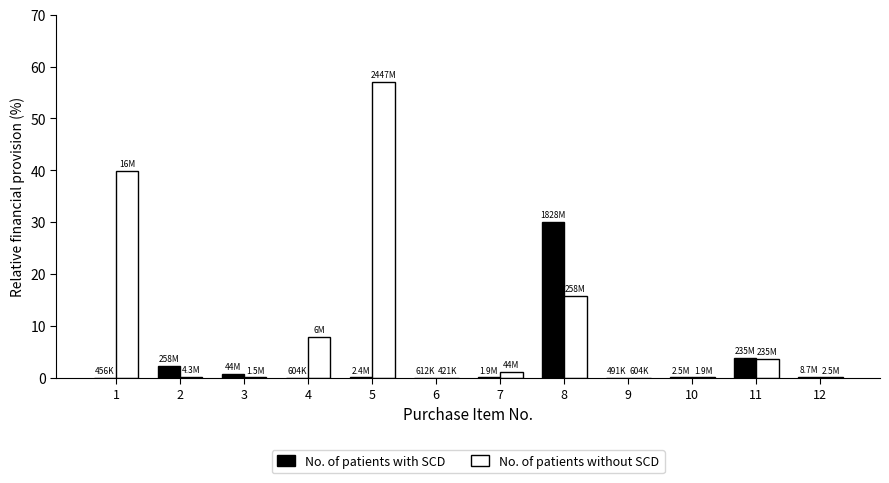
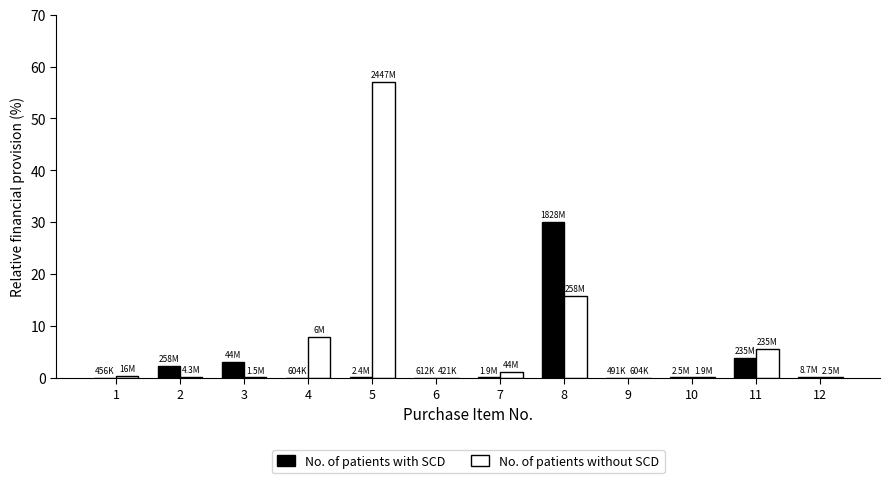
  {
    "No. of patients with SCD": {
-     "3": 1
+     "3": 3
    },
    "No. of patients without SCD": {
-     "1": 40,
-     "11": 4
+     "1": 0,
+     "11": 5
    }
  }
